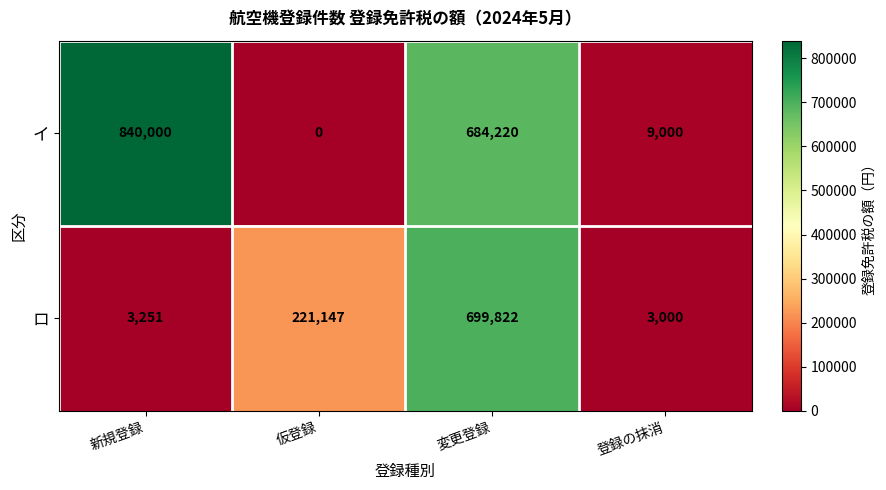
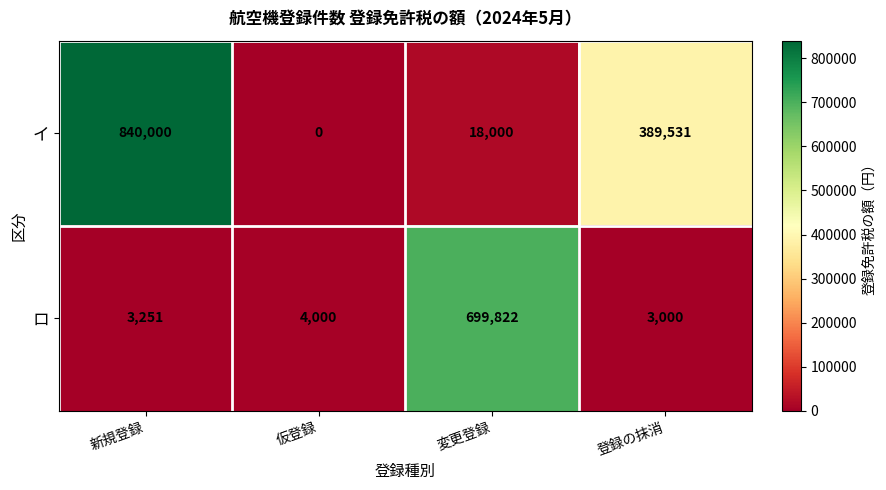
  {
    "イ": {
      "新規登録": "840,000",
      "仮登録": "0",
-     "変更登録": "684,220",
-     "登録の抹消": "9,000"
+     "変更登録": "18,000",
+     "登録の抹消": "389,531"
    },
    "ロ": {
      "新規登録": "3,251",
-     "仮登録": "221,147",
+     "仮登録": "4,000",
      "変更登録": "699,822",
      "登録の抹消": "3,000"
    }
  }
